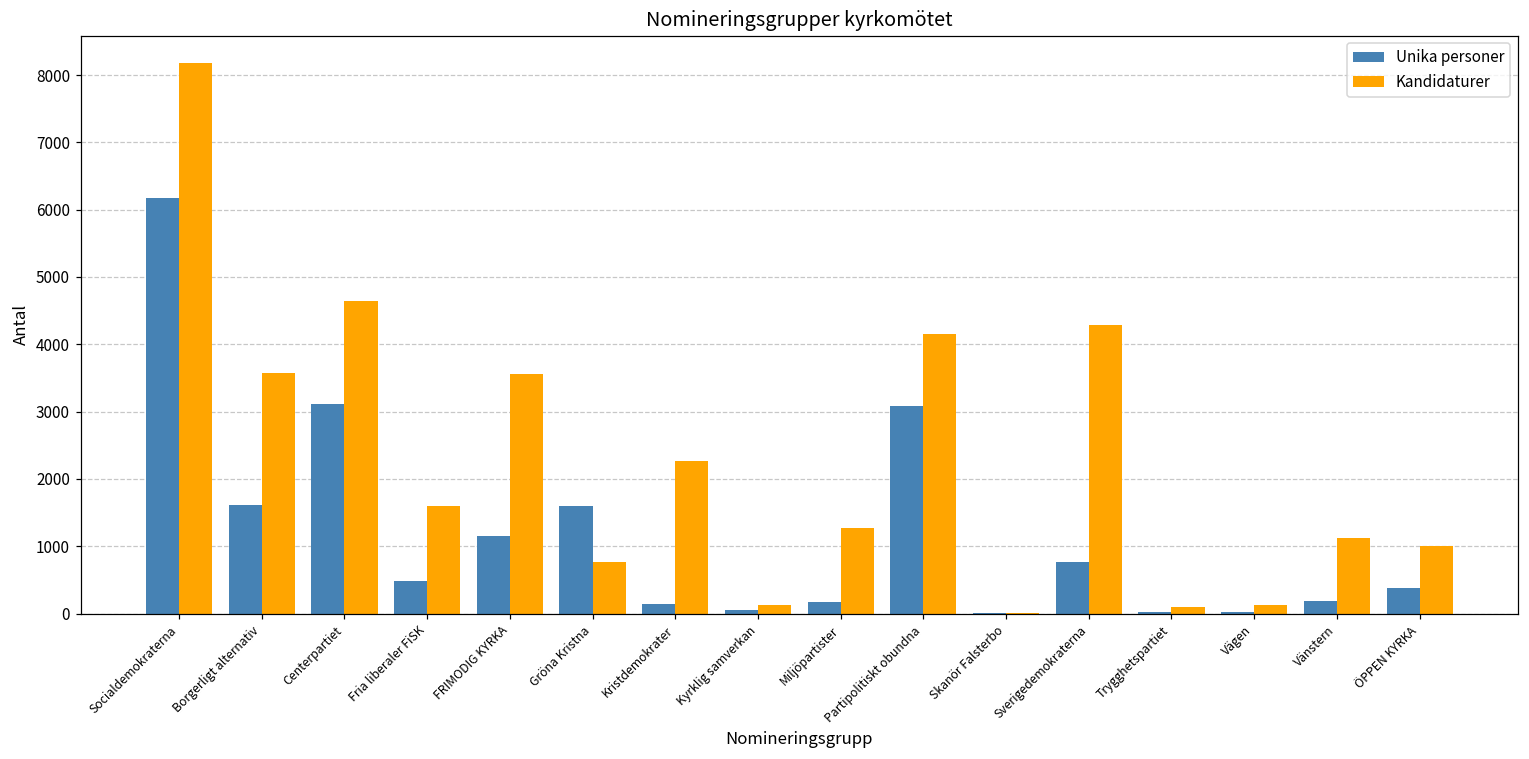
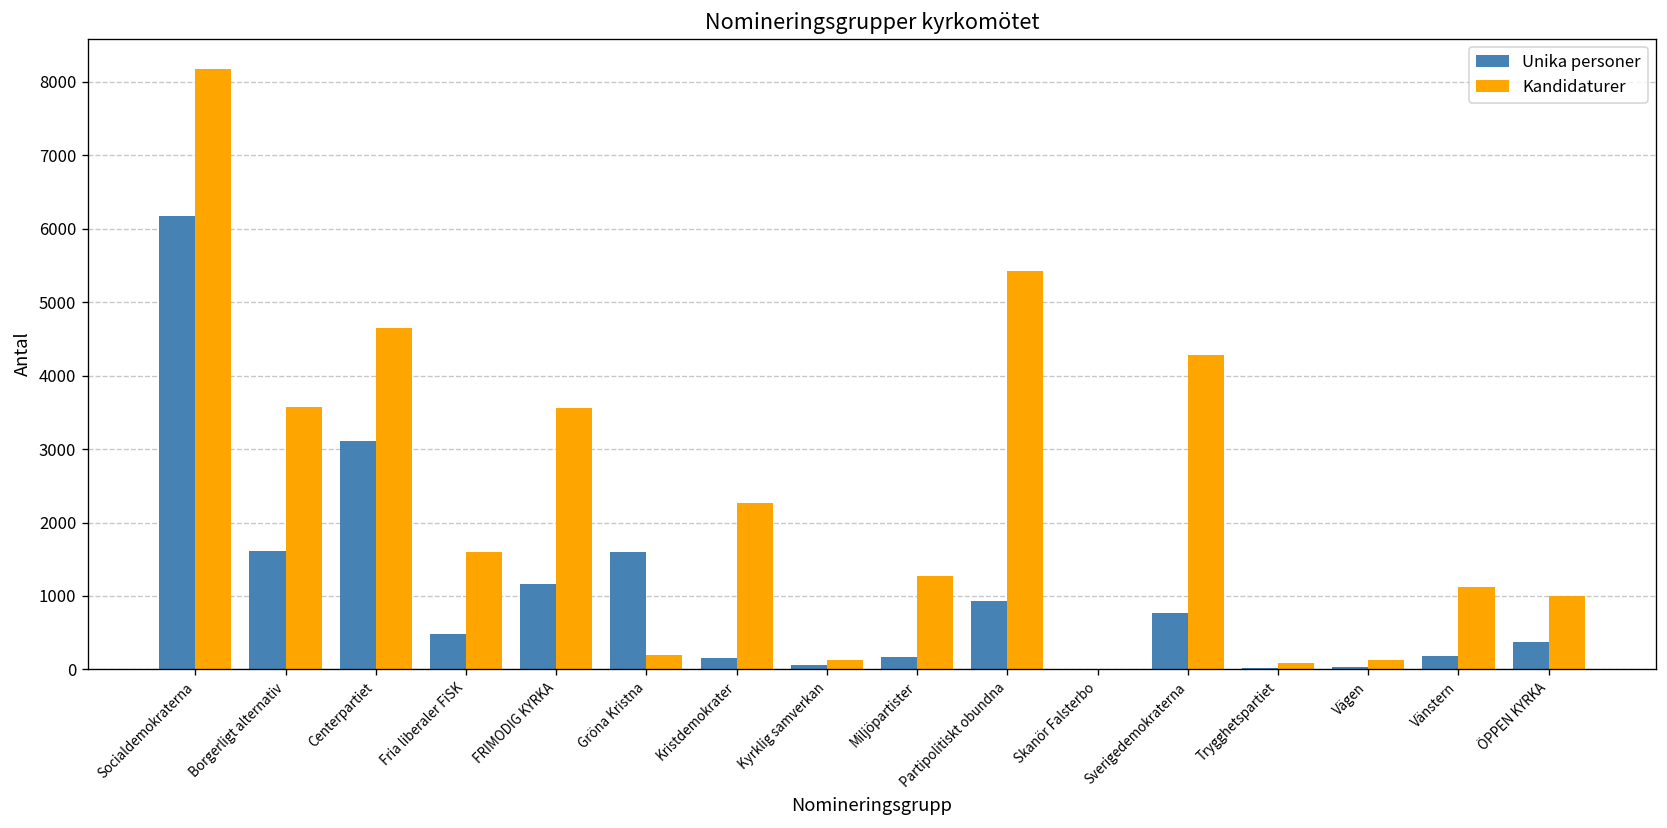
  {
    "Unika personer": {
      "Socialdemokraterna": 6200,
      "Borgerligt alternativ": 1600,
      "Centerpartiet": 3100,
      "Fria liberaler FiSK": 500,
      "FRIMODIG KYRKA": 1200,
      "Gröna Kristna": 1600,
      "Kristdemokrater": 200,
      "Kyrklig samverkan": 100,
      "Miljöpartister": 200,
-     "Partipolitiskt obundna": 3100,
+     "Partipolitiskt obundna": 900,
      "Sverigedemokraterna": 800,
      "Vänstern": 200,
      "ÖPPEN KYRKA": 400
    },
    "Kandidaturer": {
      "Socialdemokraterna": 8200,
      "Borgerligt alternativ": 3600,
      "Centerpartiet": 4700,
      "Fria liberaler FiSK": 1600,
      "FRIMODIG KYRKA": 3600,
-     "Gröna Kristna": 800,
+     "Gröna Kristna": 200,
      "Kristdemokrater": 2300,
      "Kyrklig samverkan": 100,
      "Miljöpartister": 1300,
-     "Partipolitiskt obundna": 4200,
+     "Partipolitiskt obundna": 5400,
      "Sverigedemokraterna": 4300,
      "Trygghetspartiet": 100,
      "Vägen": 100,
      "Vänstern": 1100,
      "ÖPPEN KYRKA": 1000
    }
  }
